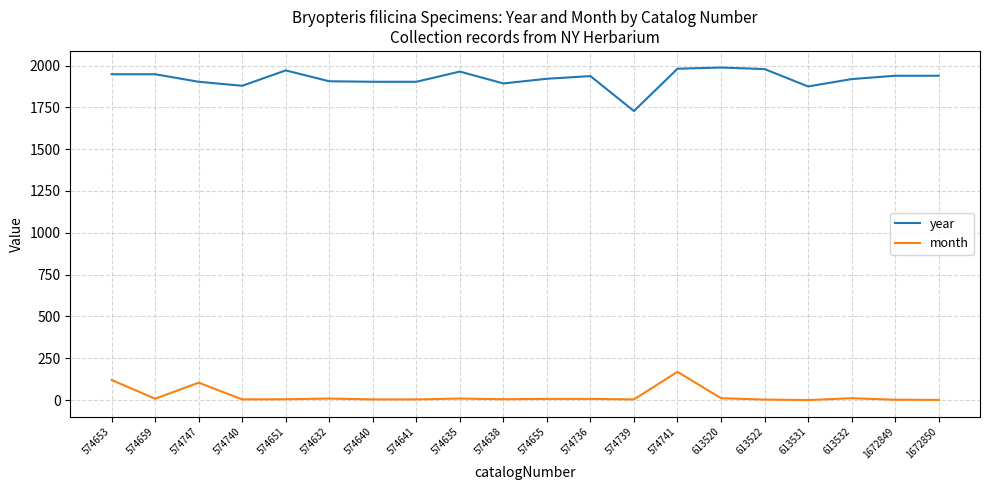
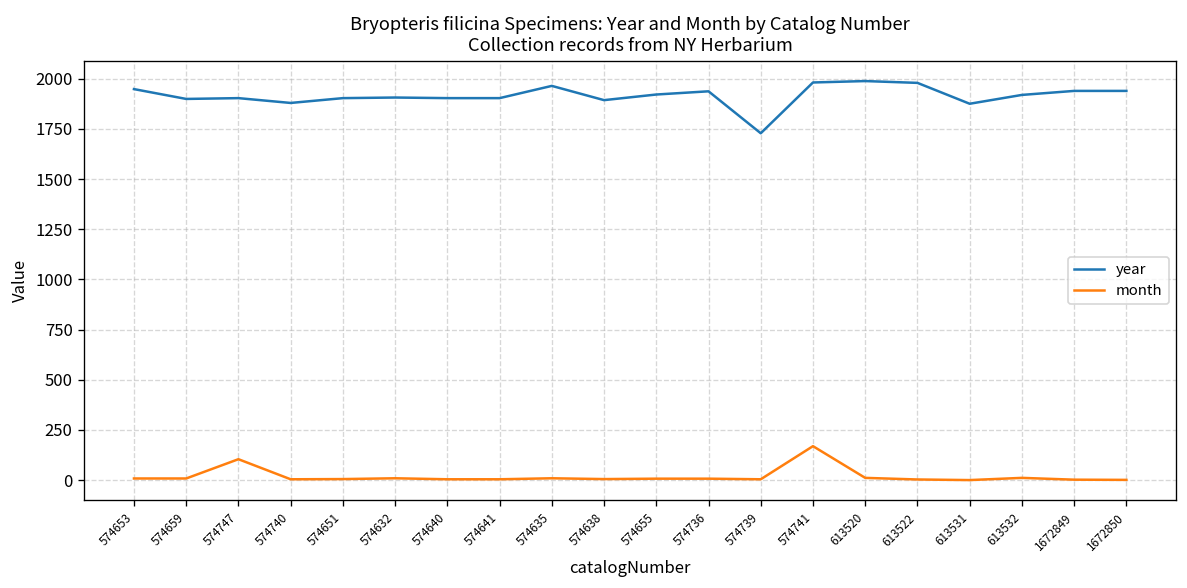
  {
    "year": {
      "574653": 1950,
-     "574659": 1950,
+     "574659": 1900,
      "574747": 1900,
      "574740": 1880,
-     "574651": 1970,
+     "574651": 1900,
      "574632": 1910,
      "574640": 1900,
      "574641": 1900,
      "574635": 1960,
      "574638": 1890,
      "574655": 1920,
      "574736": 1940,
      "574739": 1730,
      "574741": 1980,
      "613520": 1990,
      "613522": 1980,
      "613531": 1880,
      "613532": 1920,
      "1672849": 1940,
      "1672850": 1940
    },
    "month": {
-     "574653": 120,
+     "574653": 10,
      "574659": 10,
      "574747": 100,
      "574740": 0,
      "574651": 10,
      "574632": 10,
      "574640": 0,
      "574641": 0,
      "574635": 10,
      "574638": 10,
      "574655": 10,
      "574736": 10,
      "574739": 0,
      "574741": 170,
      "613520": 10,
      "613522": 0,
      "613531": 0,
      "613532": 10,
      "1672849": 0,
      "1672850": 0
    }
  }
